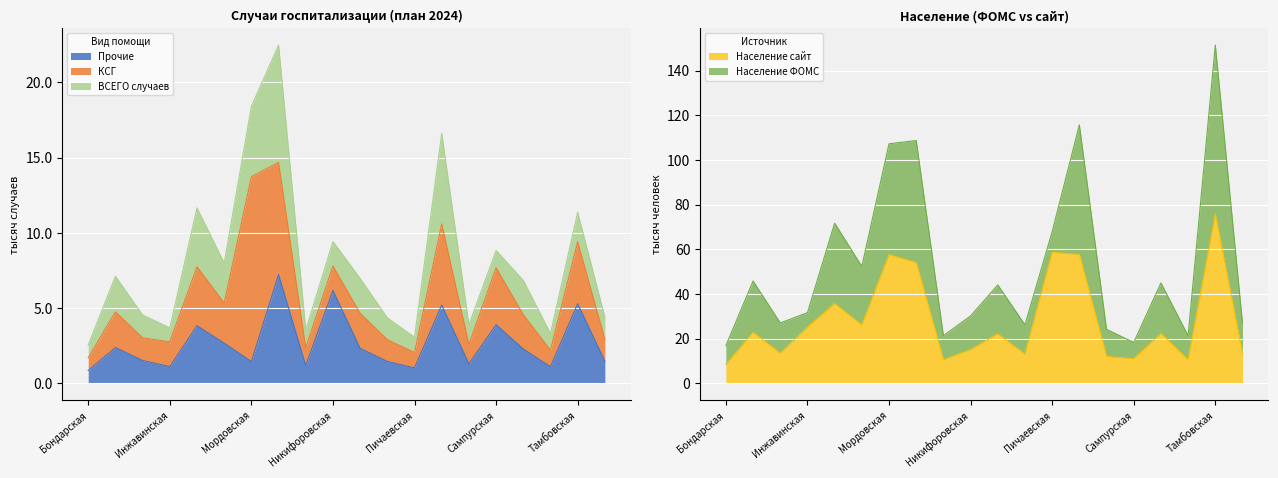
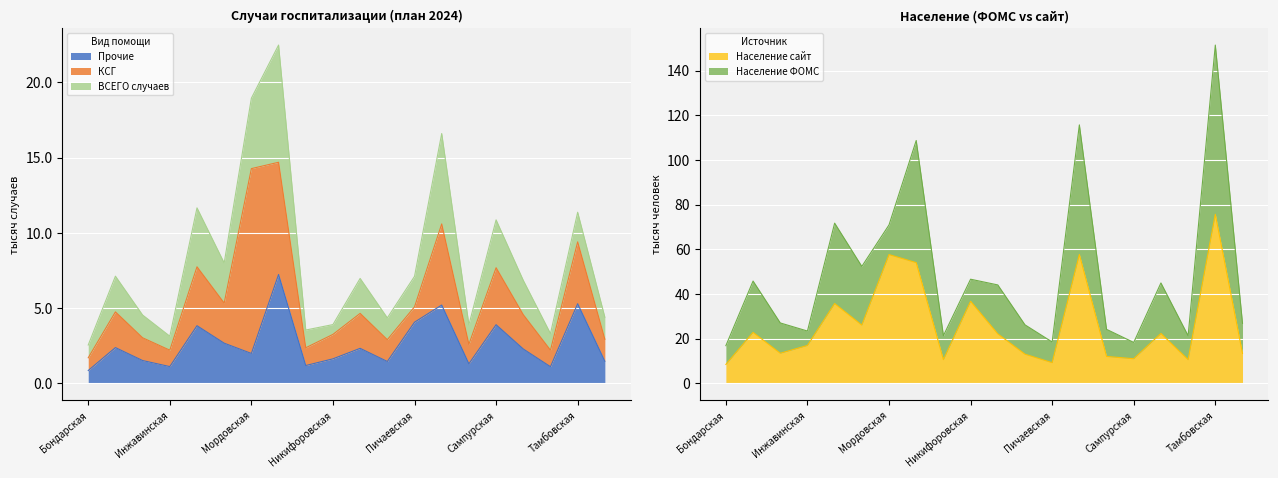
  {
    "Случаи госпитализации (план 2024)": {
      "Прочие": {
        "Бондарская": 0.8,
        "Инжавинская": 1.1,
-       "Мордовская": 1.4,
-       "Никифоровская": 6.2,
-       "Пичаевская": 1.0,
+       "Мордовская": 2.0,
+       "Никифоровская": 1.6,
+       "Пичаевская": 4.1,
        "Сампурская": 3.9,
        "Тамбовская": 5.3
      },
      "КСГ": {
        "Бондарская": 0.8,
-       "Инжавинская": 1.6,
+       "Инжавинская": 1.1,
        "Мордовская": 12.3,
        "Никифоровская": 1.6,
        "Пичаевская": 1.0,
        "Сампурская": 3.8,
        "Тамбовская": 4.1
      },
      "ВСЕГО случаев": {
        "Бондарская": 0.8,
        "Инжавинская": 0.9,
        "Мордовская": 4.7,
-       "Никифоровская": 1.6,
-       "Пичаевская": 1.0,
-       "Сампурская": 1.1,
+       "Никифоровская": 0.7,
+       "Пичаевская": 2.0,
+       "Сампурская": 3.2,
        "Тамбовская": 2.0
      }
    },
    "Население (ФОМС vs сайт)": {
      "Население сайт": {
        "Бондарская": 8,
-       "Инжавинская": 25,
+       "Инжавинская": 17,
        "Мордовская": 58,
-       "Никифоровская": 15,
-       "Пичаевская": 59,
+       "Никифоровская": 37,
+       "Пичаевская": 9,
        "Сампурская": 11,
        "Тамбовская": 76
      },
      "Население ФОМС": {
        "Бондарская": 8,
        "Инжавинская": 6,
-       "Мордовская": 50,
-       "Никифоровская": 15,
+       "Мордовская": 13,
+       "Никифоровская": 10,
        "Пичаевская": 9,
        "Сампурская": 7,
        "Тамбовская": 76
      }
    }
  }
